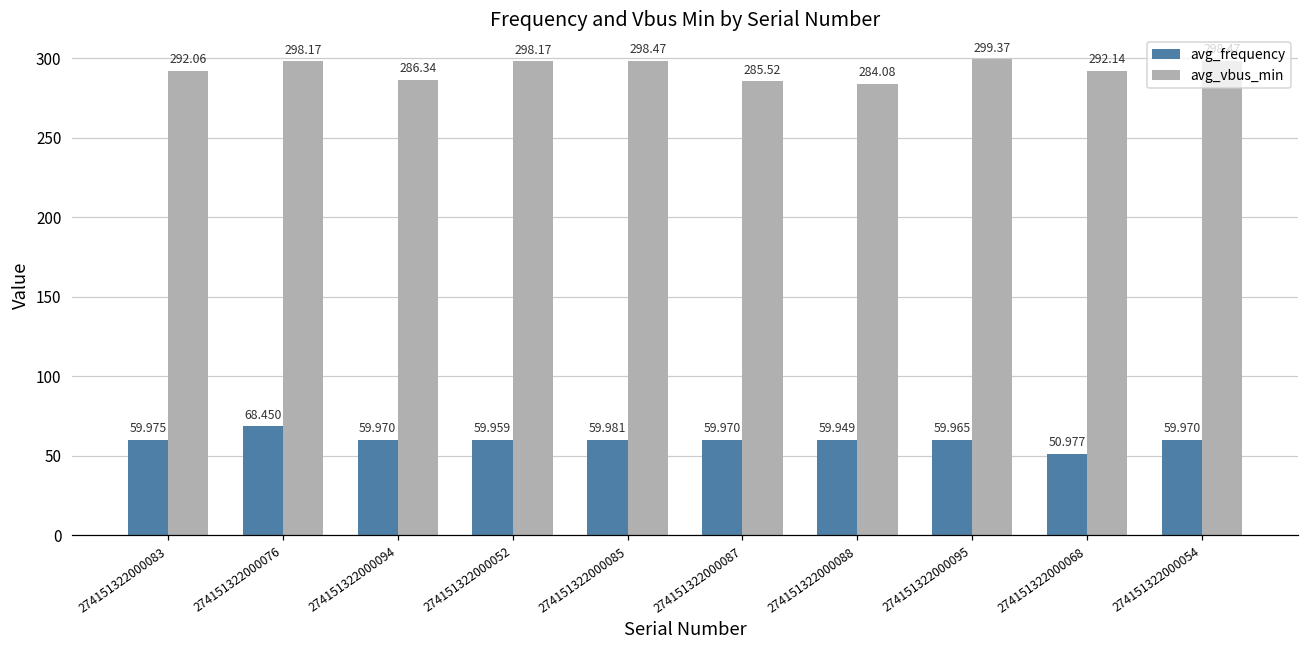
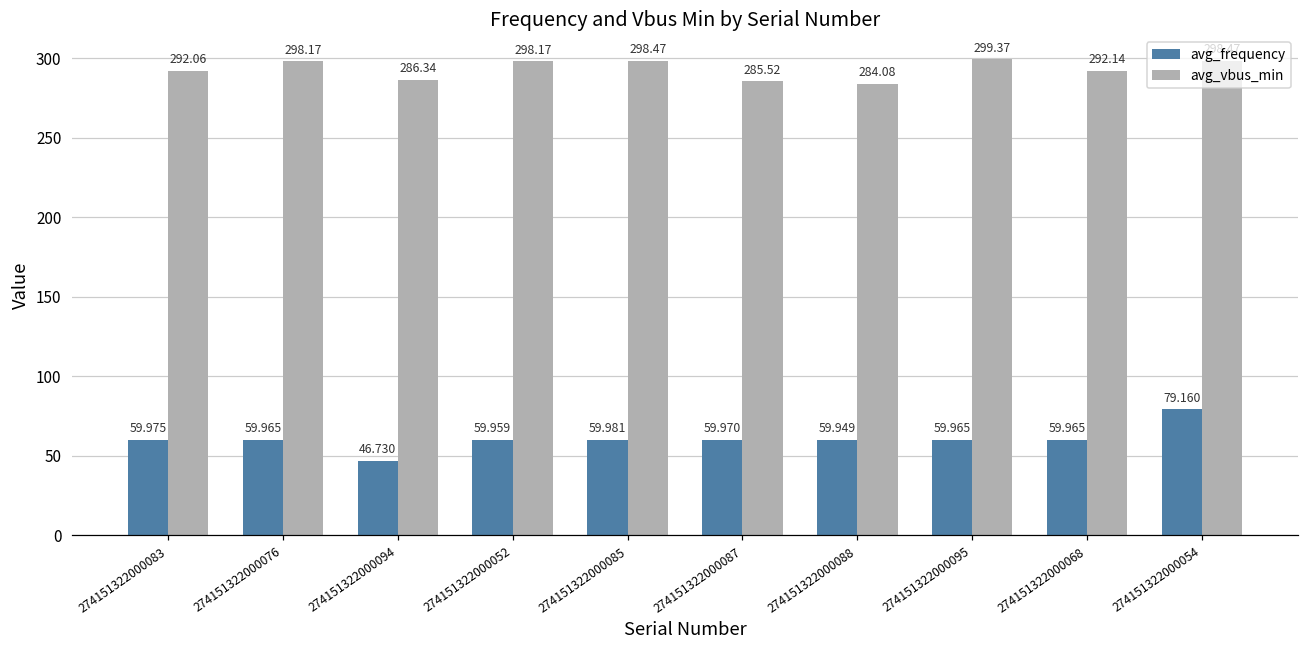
  {
    "avg_frequency": {
      "274151322000083": 59.975,
-     "274151322000076": 68.450,
-     "274151322000094": 59.970,
+     "274151322000076": 59.965,
+     "274151322000094": 46.730,
      "274151322000052": 59.959,
      "274151322000085": 59.981,
      "274151322000087": 59.970,
      "274151322000088": 59.949,
      "274151322000095": 59.965,
-     "274151322000068": 50.977,
-     "274151322000054": 59.970
+     "274151322000068": 59.965,
+     "274151322000054": 79.160
    },
    "avg_vbus_min": {
      "274151322000083": 292.06,
      "274151322000076": 298.17,
      "274151322000094": 286.34,
      "274151322000052": 298.17,
      "274151322000085": 298.47,
      "274151322000087": 285.52,
      "274151322000088": 284.08,
      "274151322000095": 299.37,
      "274151322000068": 292.14
    }
  }
